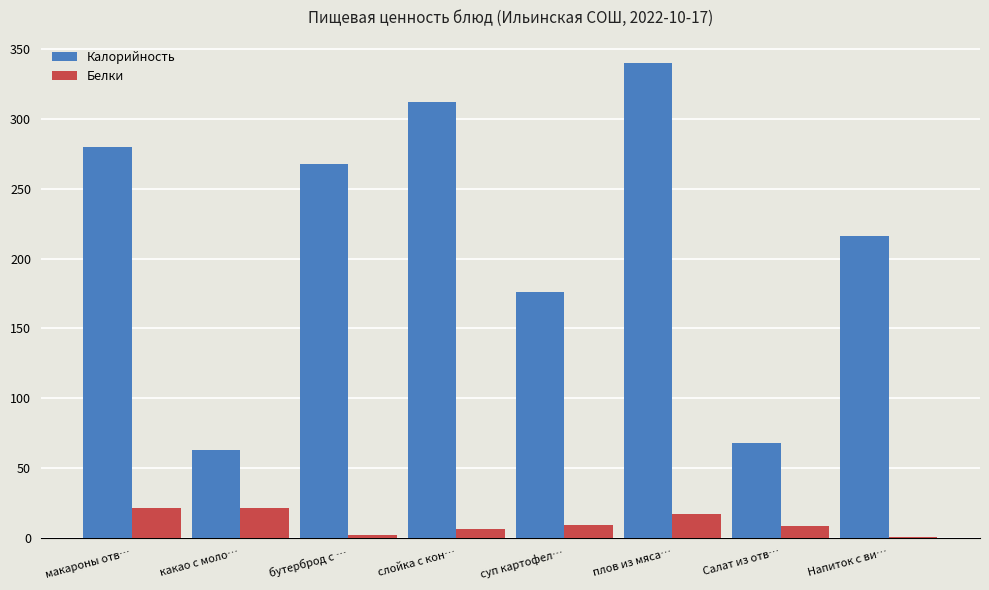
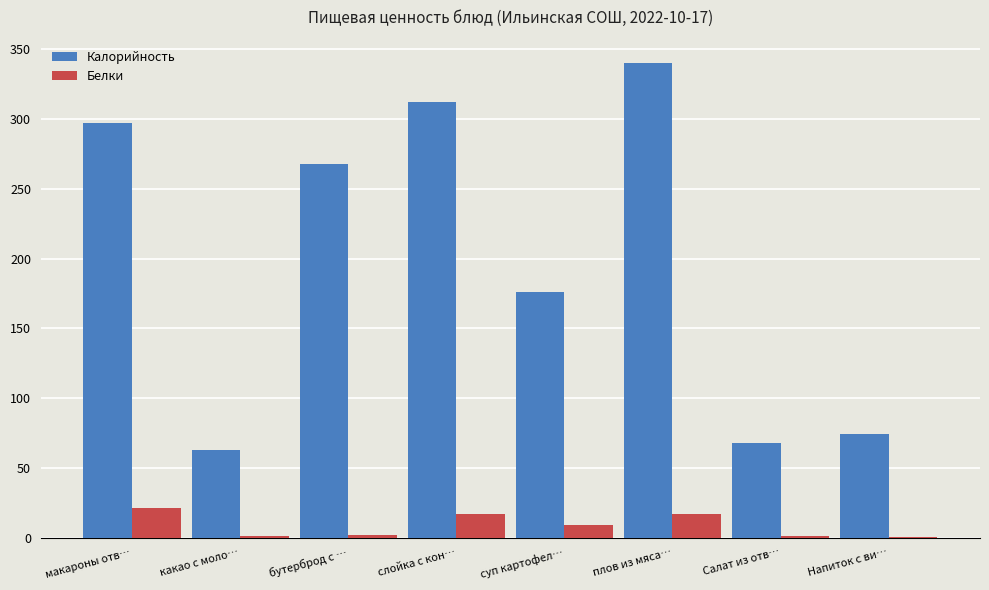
  {
    "Калорийность": {
-     "макароны отв…": 280,
+     "макароны отв…": 297,
      "какао с моло…": 63,
      "бутерброд с …": 268,
      "слойка с кон…": 312,
      "суп картофел…": 176,
      "плов из мяса…": 340,
      "Салат из отв…": 68,
-     "Напиток с ви…": 216
+     "Напиток с ви…": 74
    },
    "Белки": {
      "макароны отв…": 21,
-     "какао с моло…": 21,
-     "слойка с кон…": 6,
+     "какао с моло…": 1,
+     "слойка с кон…": 17,
      "суп картофел…": 9,
      "плов из мяса…": 17,
-     "Салат из отв…": 8
+     "Салат из отв…": 1
    }
  }
